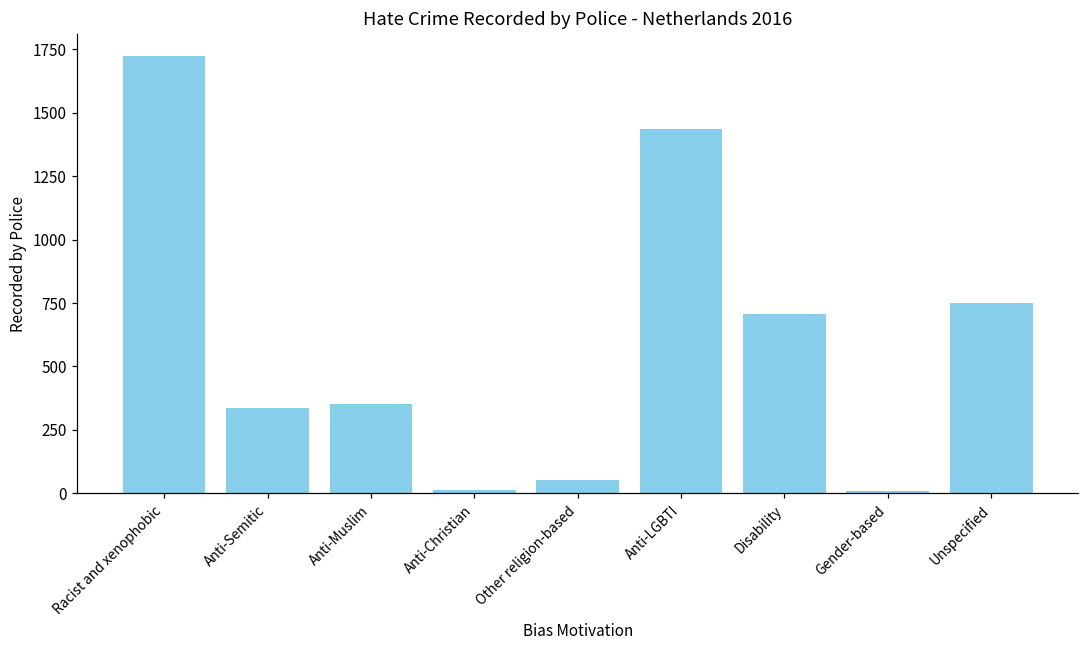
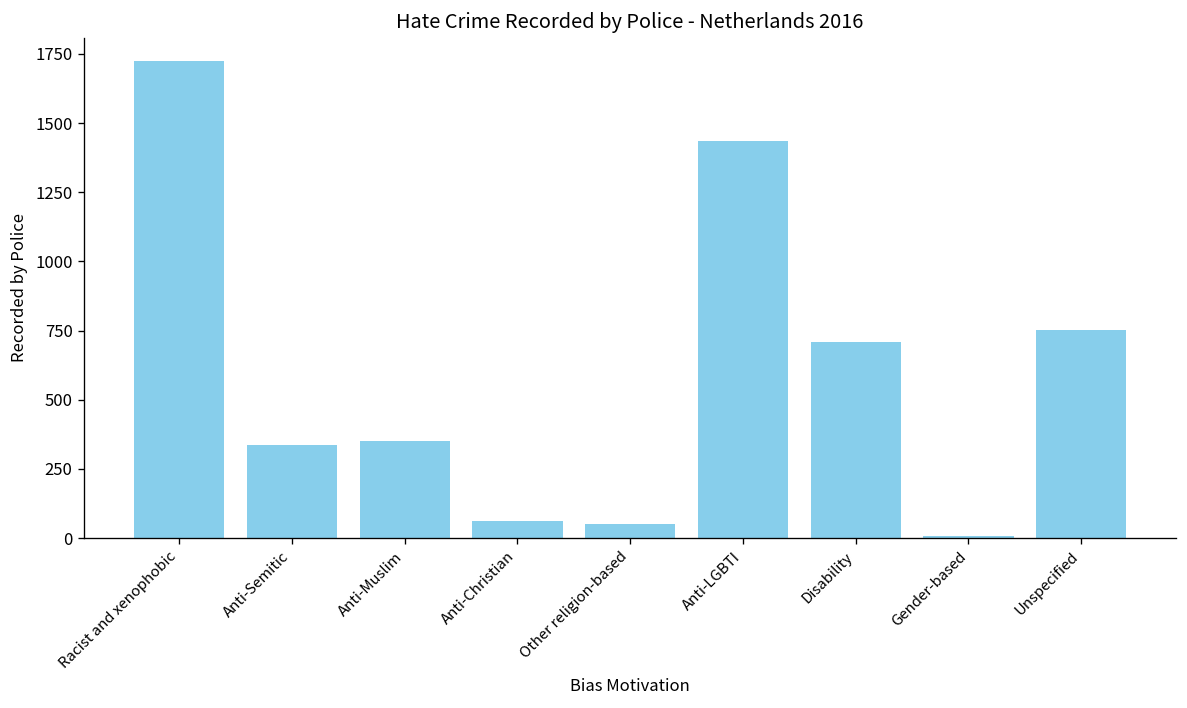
  {
    "Racist and xenophobic": 1720,
    "Anti-Semitic": 340,
    "Anti-Muslim": 350,
-   "Anti-Christian": 10,
+   "Anti-Christian": 60,
    "Other religion-based": 50,
    "Anti-LGBTI": 1440,
    "Disability": 710,
    "Unspecified": 750
  }
